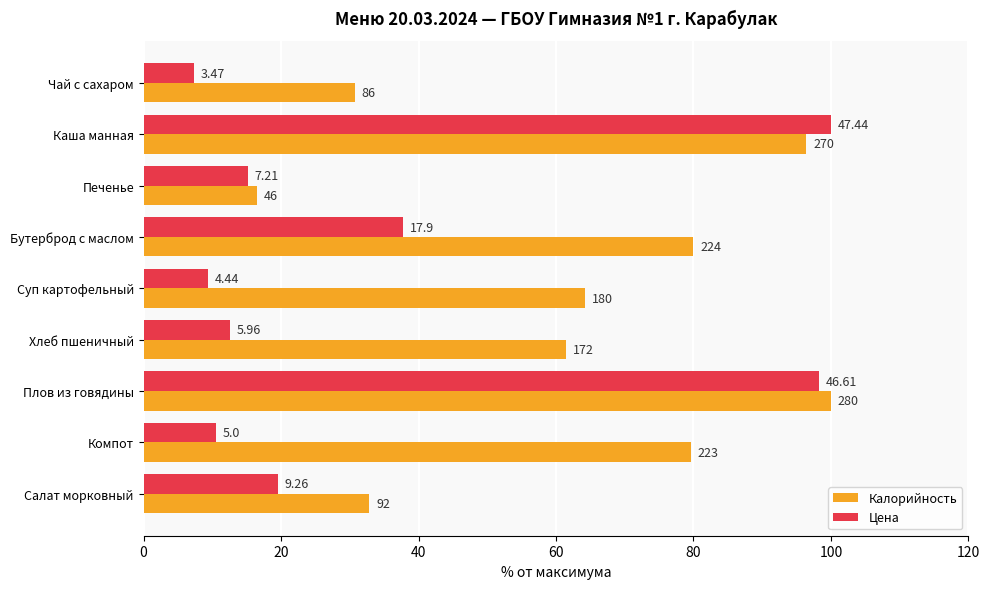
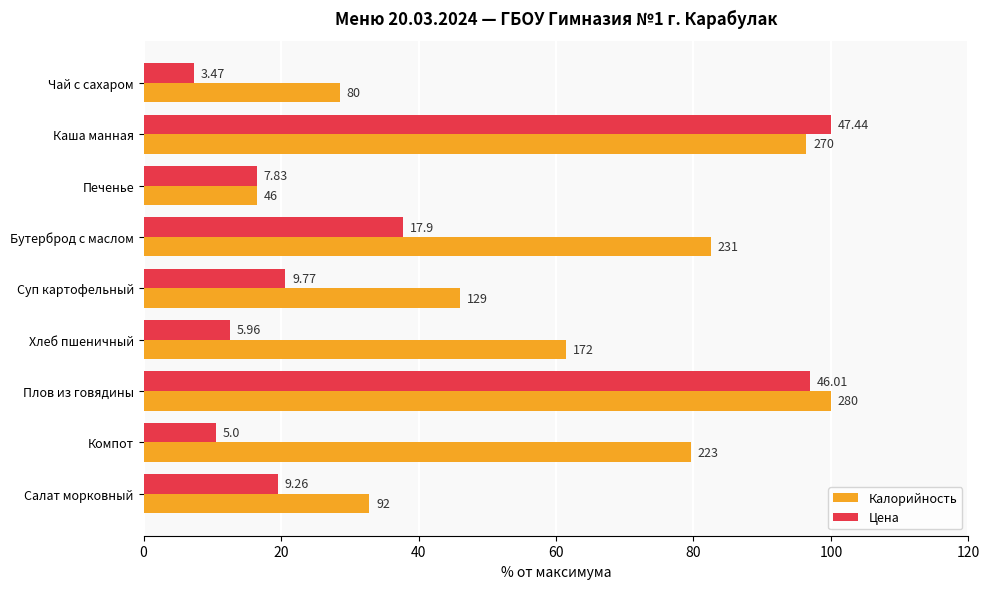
  {
    "Калорийность": {
-     "Чай с сахаром": 86,
-     "Бутерброд с маслом": 224,
-     "Суп картофельный": 180
+     "Чай с сахаром": 80,
+     "Бутерброд с маслом": 231,
+     "Суп картофельный": 129
    },
    "Цена": {
-     "Печенье": 7.21,
-     "Суп картофельный": 4.44,
-     "Плов из говядины": 46.61
+     "Печенье": 7.83,
+     "Суп картофельный": 9.77,
+     "Плов из говядины": 46.01
    }
  }
